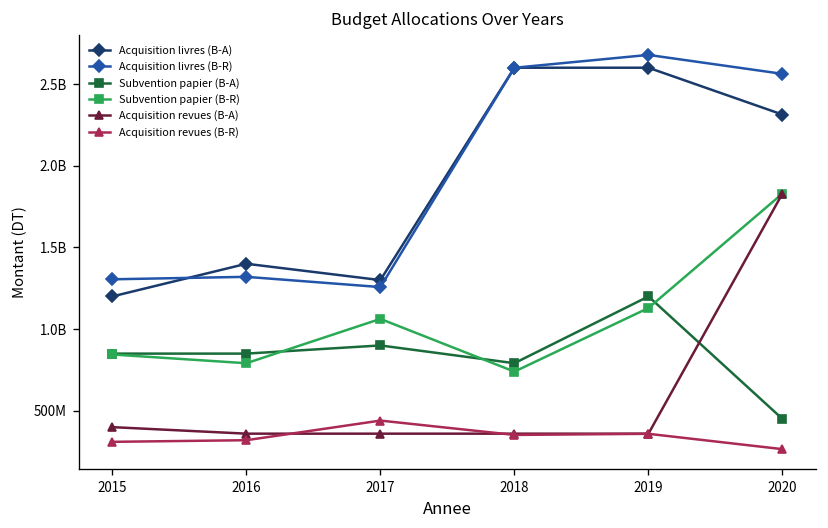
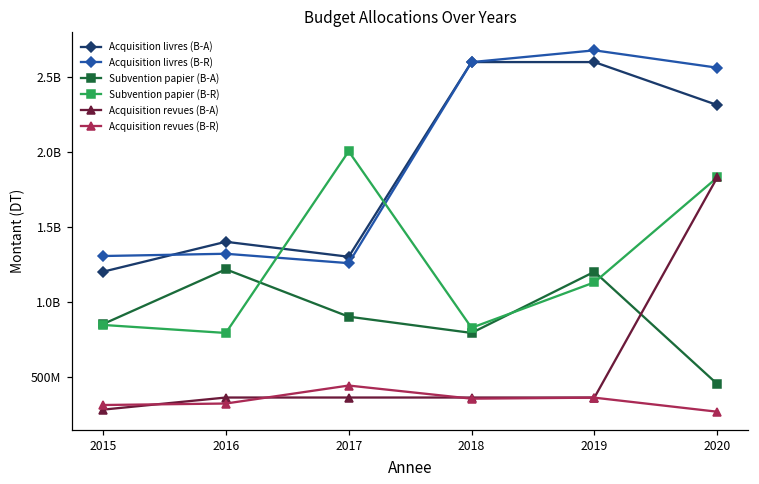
  {
    "Acquisition livres (B-A)": {
      "2015": 1200000000,
      "2016": 1400000000,
      "2017": 1300000000,
      "2019": 2600000000,
      "2020": 2310000000
    },
    "Acquisition livres (B-R)": {
      "2015": 1300000000,
      "2016": 1320000000,
      "2017": 1260000000,
      "2019": 2680000000,
      "2020": 2560000000
    },
    "Subvention papier (B-A)": {
-     "2016": 850000000,
+     "2016": 1220000000,
      "2017": 900000000,
      "2018": 790000000,
      "2019": 1200000000,
      "2020": 450000000
    },
    "Subvention papier (B-R)": {
      "2016": 790000000,
-     "2017": 1060000000,
-     "2018": 740000000,
+     "2017": 2000000000,
+     "2018": 830000000,
      "2019": 1130000000
    },
    "Acquisition revues (B-A)": {
-     "2015": 400000000,
+     "2015": 280000000,
      "2016": 360000000,
      "2017": 360000000
    },
    "Acquisition revues (B-R)": {
      "2015": 310000000,
      "2016": 320000000,
      "2017": 440000000,
      "2020": 270000000
    }
  }
